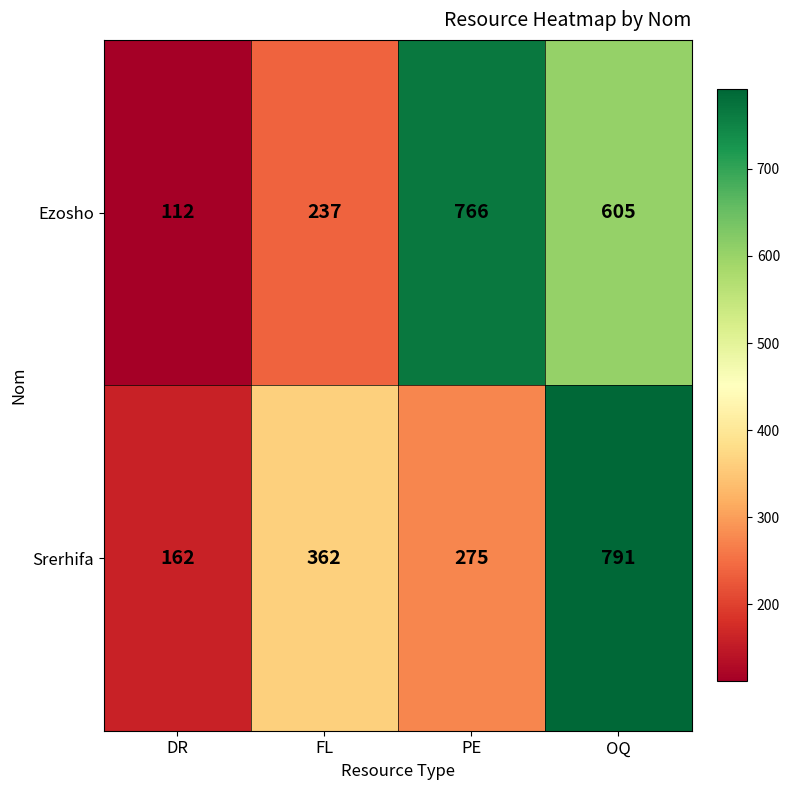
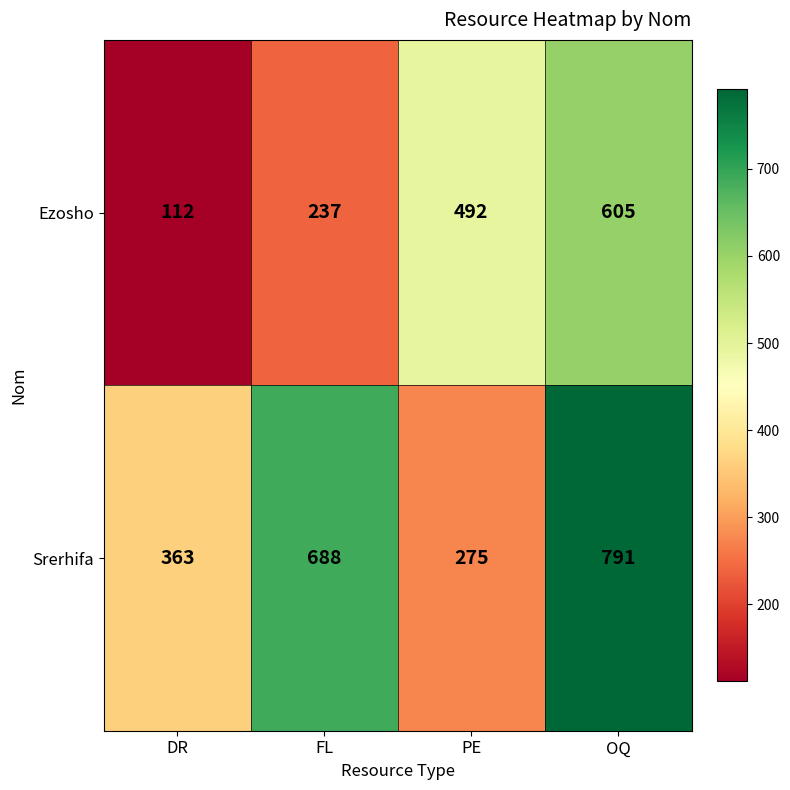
  {
    "Ezosho": {
      "DR": 112,
      "FL": 237,
-     "PE": 766,
+     "PE": 492,
      "OQ": 605
    },
    "Srerhifa": {
-     "DR": 162,
-     "FL": 362,
+     "DR": 363,
+     "FL": 688,
      "PE": 275,
      "OQ": 791
    }
  }
